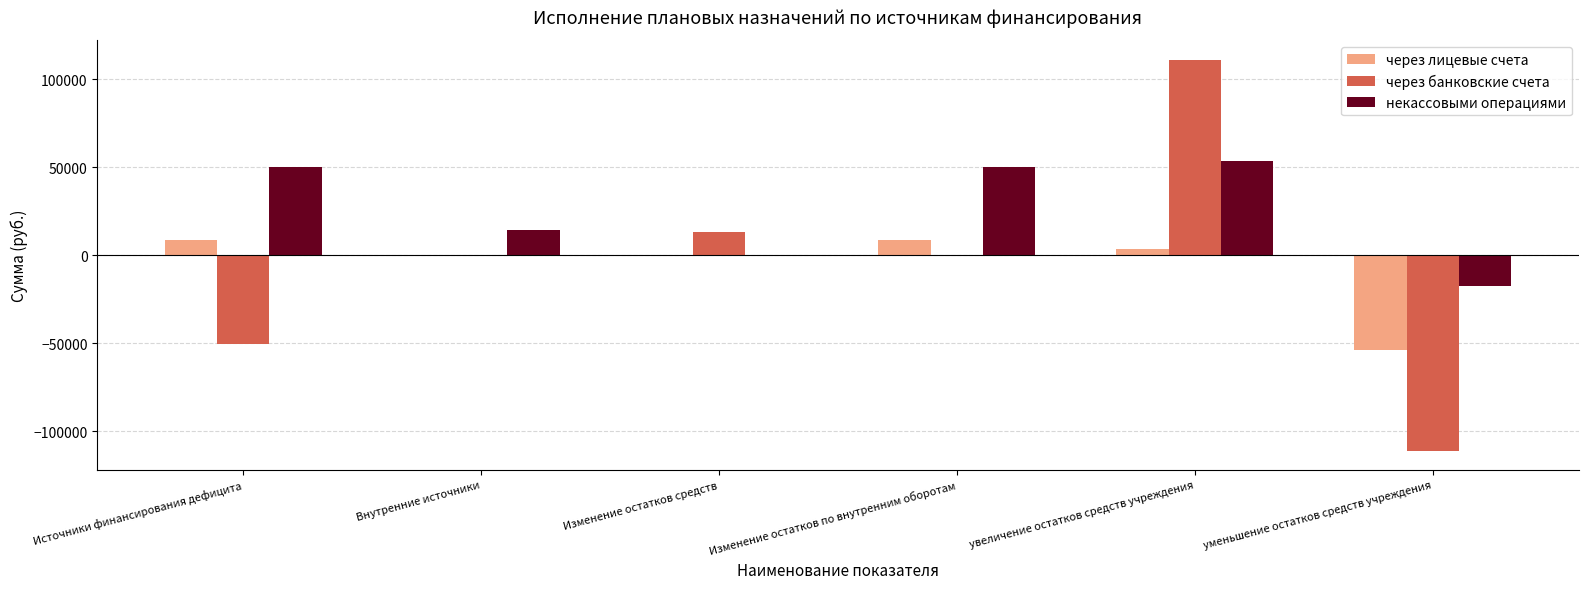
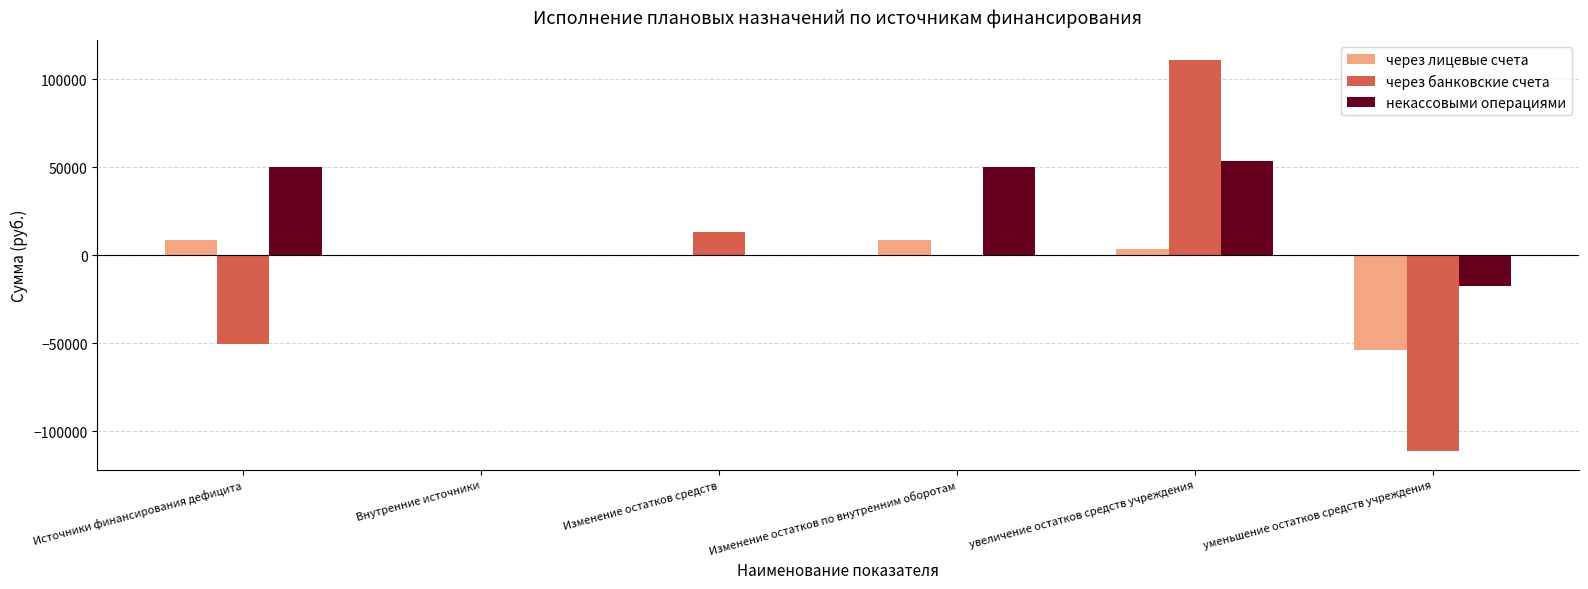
  {
    "через лицевые счета": {
      "Источники финансирования дефицита": 8000,
      "Внутренние источники": 0,
      "Изменение остатков средств": 0,
      "Изменение остатков по внутренним оборотам": 8000,
      "увеличение остатков средств учреждения": 4000,
      "уменьшение остатков средств учреждения": -54000
    },
    "через банковские счета": {
      "Источники финансирования дефицита": -50000,
      "Внутренние источники": 0,
      "Изменение остатков средств": 13000,
      "Изменение остатков по внутренним оборотам": 0,
      "увеличение остатков средств учреждения": 111000,
      "уменьшение остатков средств учреждения": -111000
    },
    "некассовыми операциями": {
      "Источники финансирования дефицита": 50000,
-     "Внутренние источники": 14000,
+     "Внутренние источники": 0,
      "Изменение остатков средств": 0,
      "Изменение остатков по внутренним оборотам": 50000,
      "увеличение остатков средств учреждения": 54000,
      "уменьшение остатков средств учреждения": -17000
    }
  }
